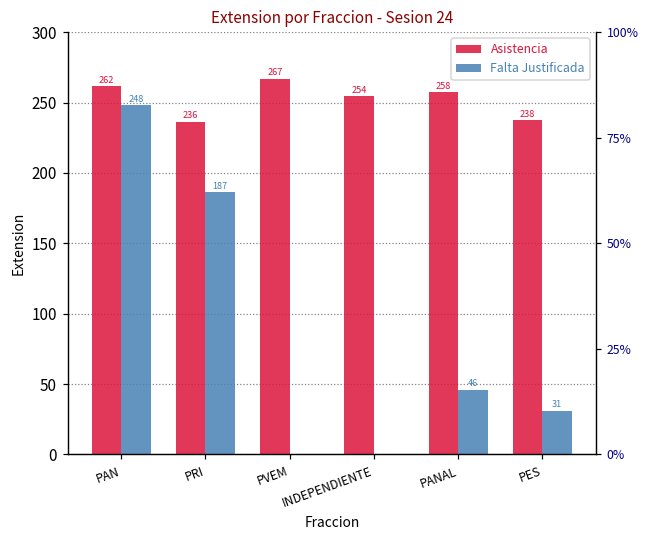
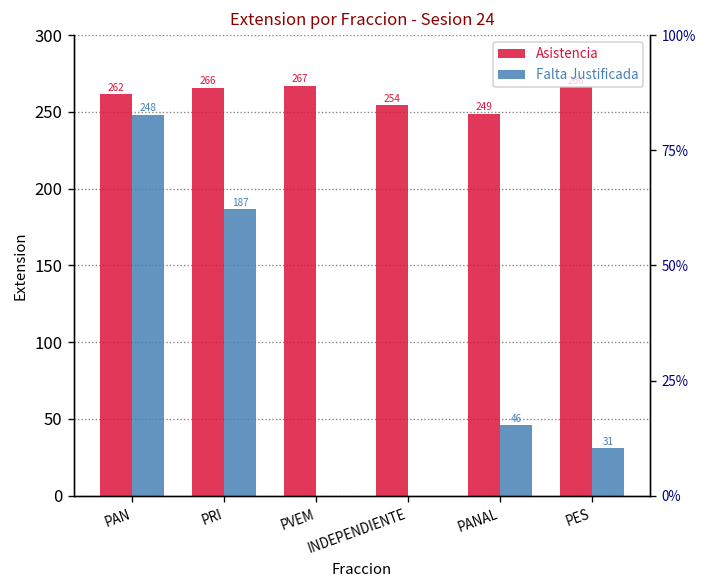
  {
    "Asistencia": {
      "PAN": 262,
-     "PRI": 236,
+     "PRI": 266,
      "PVEM": 267,
      "INDEPENDIENTE": 254,
-     "PANAL": 258,
-     "PES": 238
+     "PANAL": 249,
+     "PES": 266
    },
    "Falta Justificada": {
      "PAN": 248,
      "PRI": 187,
      "PANAL": 46,
      "PES": 31
    }
  }
